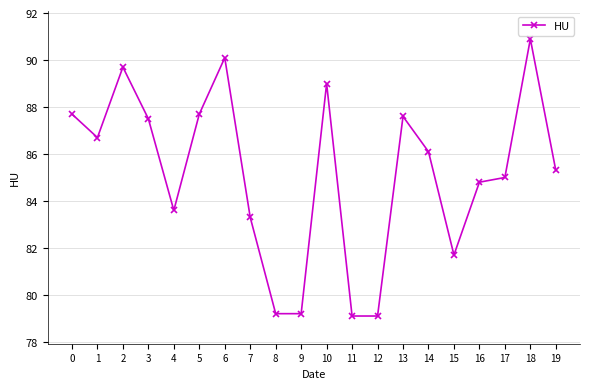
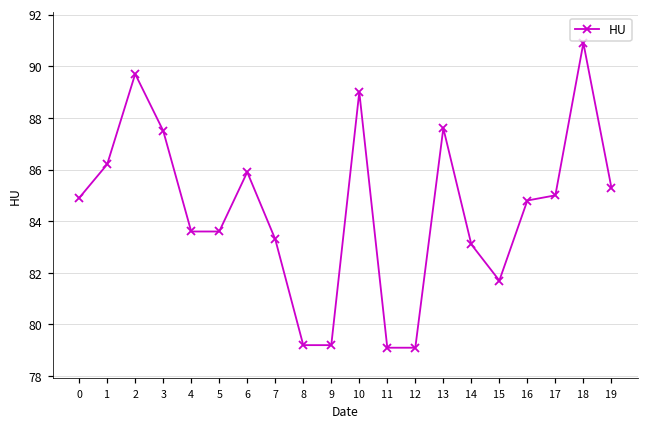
  {
-   "0": 87.7,
-   "1": 86.7,
+   "0": 84.9,
+   "1": 86.2,
    "2": 89.7,
    "3": 87.5,
    "4": 83.6,
-   "5": 87.7,
-   "6": 90.1,
+   "5": 83.6,
+   "6": 85.9,
    "7": 83.3,
    "8": 79.2,
    "9": 79.2,
    "10": 89.0,
    "11": 79.1,
    "12": 79.1,
    "13": 87.6,
-   "14": 86.1,
+   "14": 83.1,
    "15": 81.7,
    "16": 84.8,
    "17": 85.0,
    "18": 90.9,
    "19": 85.3
  }
